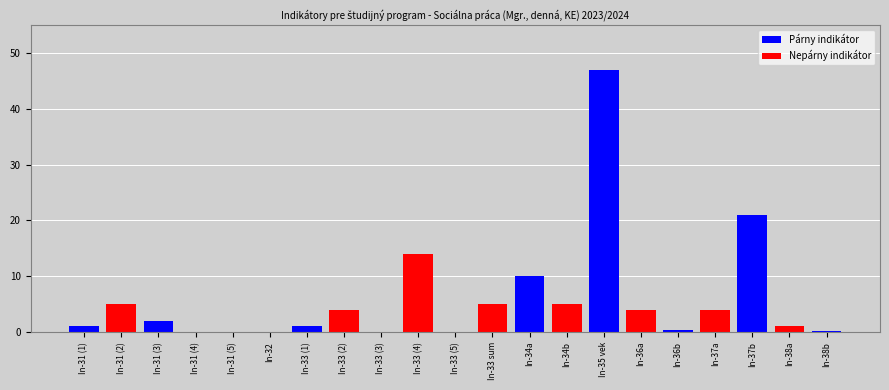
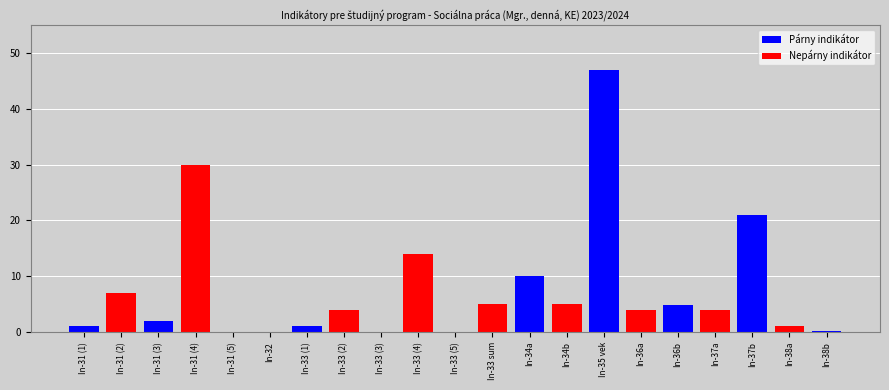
  {
    "Párny indikátor": {
      "In-31 (1)": 1,
      "In-31 (3)": 2,
      "In-31 (5)": 0,
      "In-33 (1)": 1,
      "In-33 (3)": 0,
      "In-33 (5)": 0,
      "In-34a": 10,
      "In-35 vek": 47,
-     "In-36b": 0,
+     "In-36b": 5,
      "In-37b": 21
    },
    "Nepárny indikátor": {
-     "In-31 (2)": 5,
-     "In-31 (4)": 0,
+     "In-31 (2)": 7,
+     "In-31 (4)": 30,
      "In-32": 0,
      "In-33 (2)": 4,
      "In-33 (4)": 14,
      "In-33 sum": 5,
      "In-34b": 5,
      "In-36a": 4,
      "In-37a": 4,
      "In-38a": 1
    }
  }
